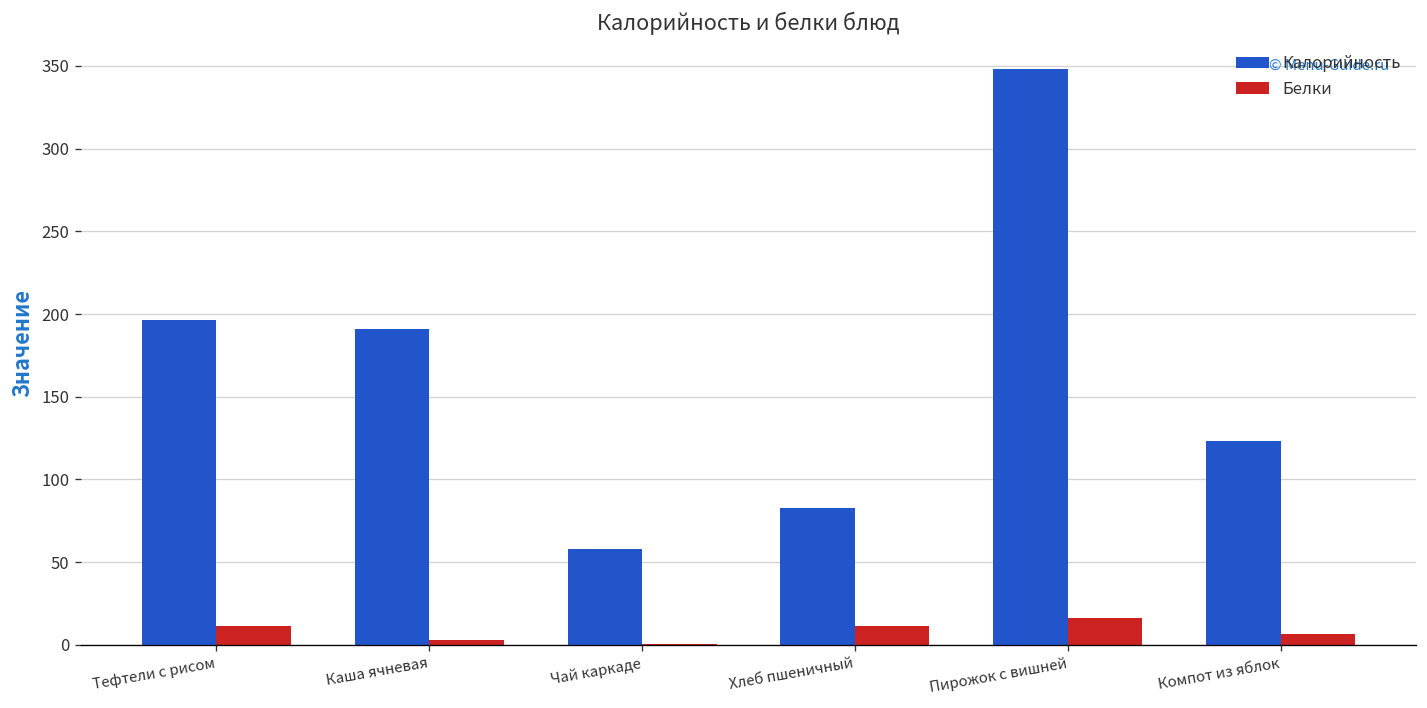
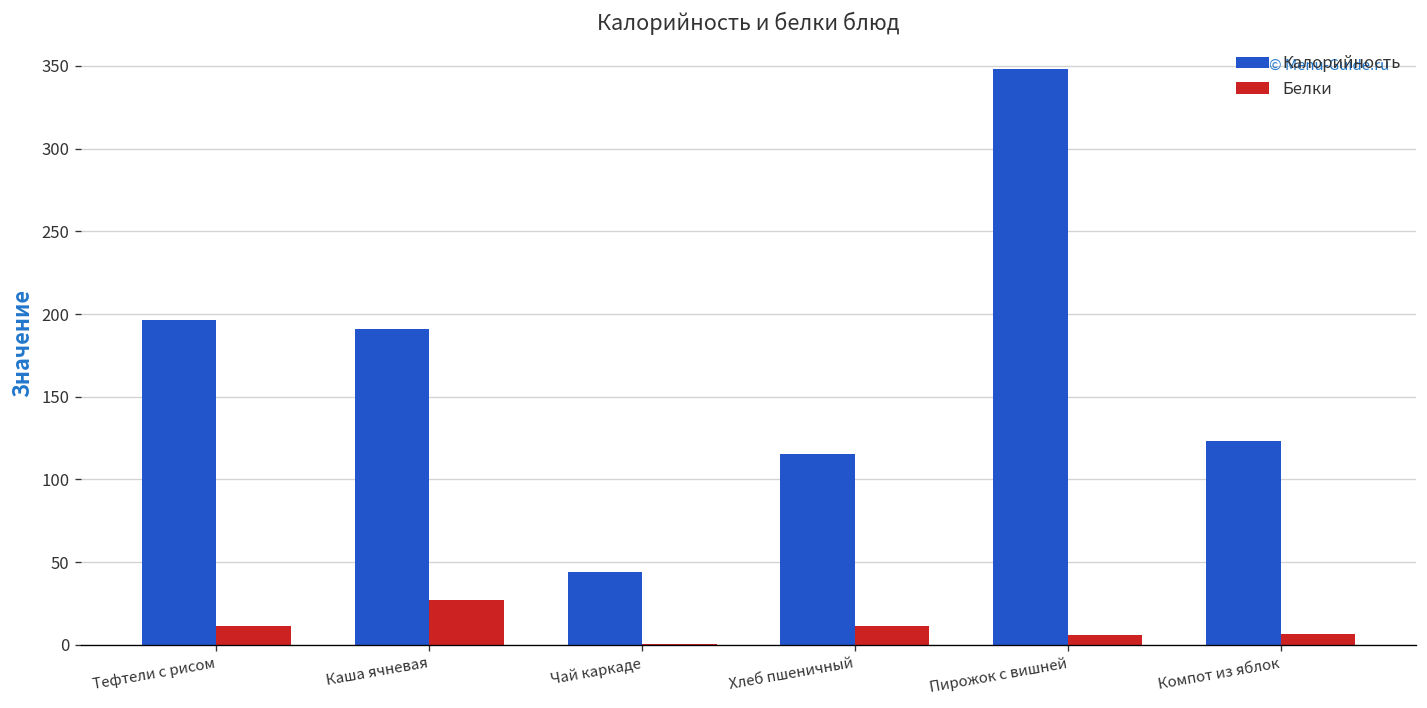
  {
    "Калорийность": {
      "Тефтели с рисом": 197,
      "Каша ячневая": 191,
-     "Чай каркаде": 58,
-     "Хлеб пшеничный": 83,
+     "Чай каркаде": 44,
+     "Хлеб пшеничный": 115,
      "Пирожок с вишней": 348,
      "Компот из яблок": 124
    },
    "Белки": {
      "Тефтели с рисом": 11,
-     "Каша ячневая": 3,
+     "Каша ячневая": 27,
      "Хлеб пшеничный": 12,
-     "Пирожок с вишней": 16,
+     "Пирожок с вишней": 6,
      "Компот из яблок": 6
    }
  }
